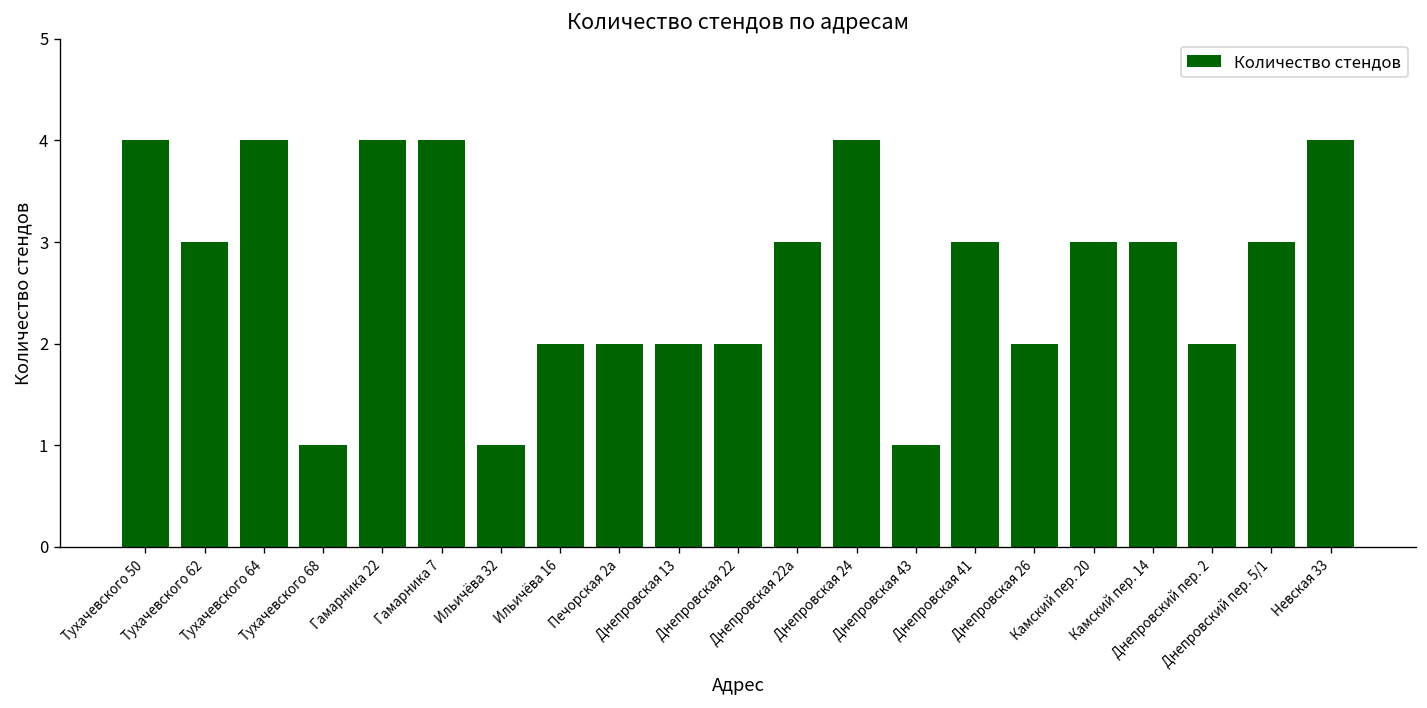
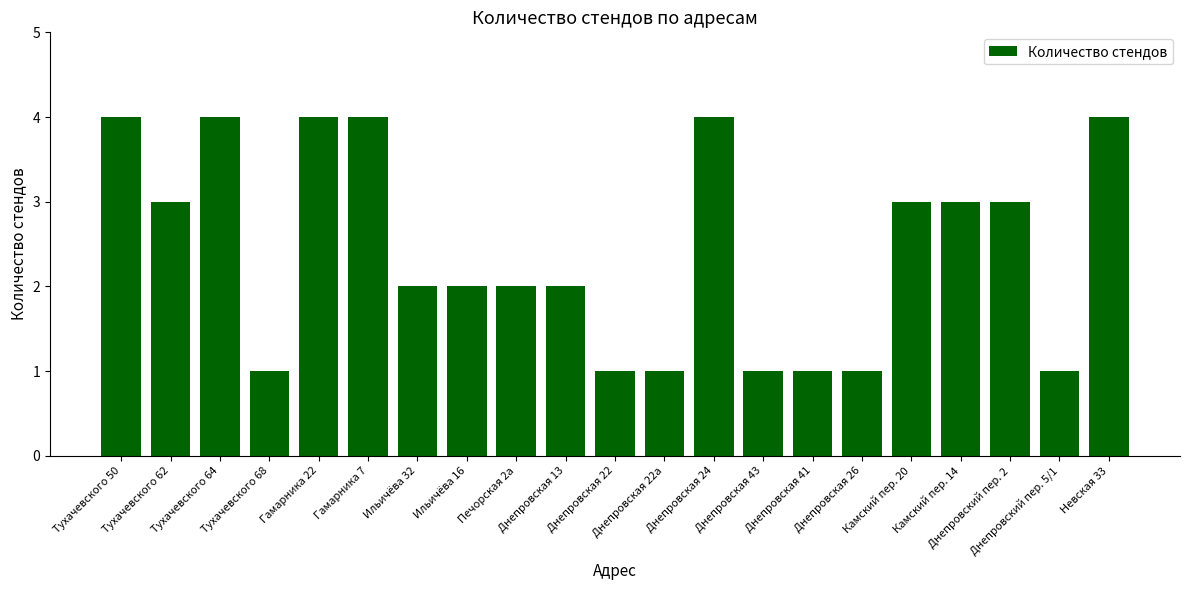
  {
    "Тухачевского 50": 4,
    "Тухачевского 62": 3,
    "Тухачевского 64": 4,
    "Тухачевского 68": 1,
    "Гамарника 22": 4,
    "Гамарника 7": 4,
-   "Ильичёва 32": 1,
+   "Ильичёва 32": 2,
    "Ильичёва 16": 2,
    "Печорская 2а": 2,
    "Днепровская 13": 2,
-   "Днепровская 22": 2,
-   "Днепровская 22а": 3,
+   "Днепровская 22": 1,
+   "Днепровская 22а": 1,
    "Днепровская 24": 4,
    "Днепровская 43": 1,
-   "Днепровская 41": 3,
-   "Днепровская 26": 2,
+   "Днепровская 41": 1,
+   "Днепровская 26": 1,
    "Камский пер. 20": 3,
    "Камский пер. 14": 3,
-   "Днепровский пер. 2": 2,
-   "Днепровский пер. 5/1": 3,
+   "Днепровский пер. 2": 3,
+   "Днепровский пер. 5/1": 1,
    "Невская 33": 4
  }
